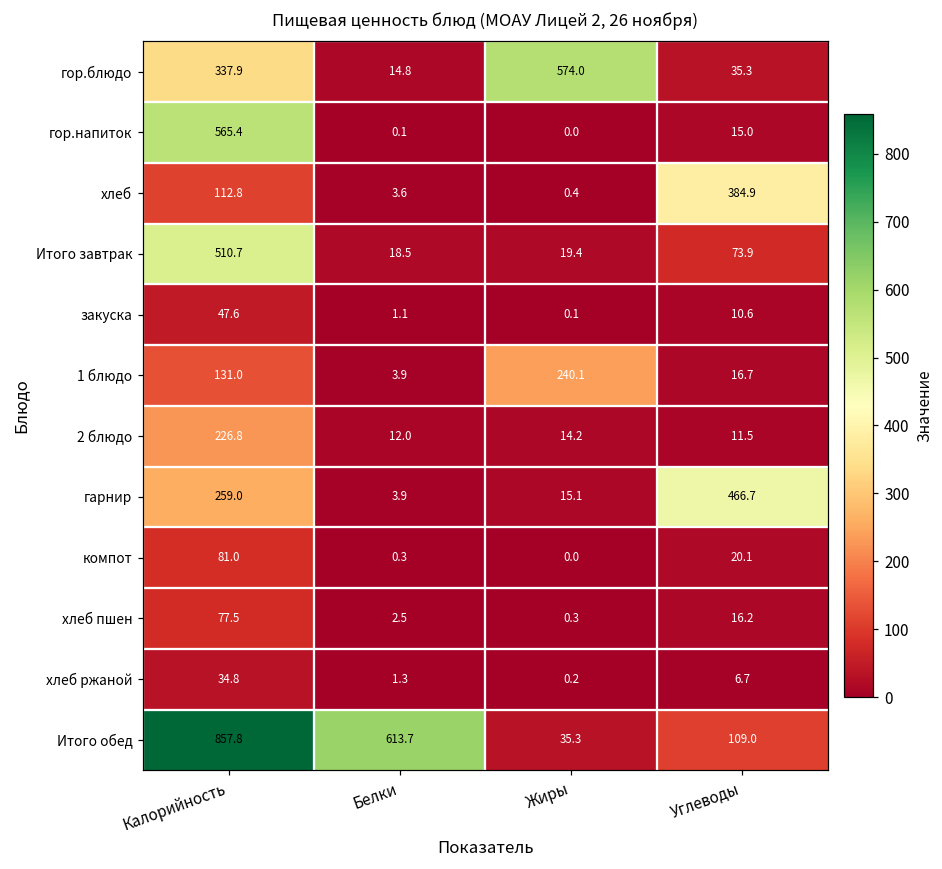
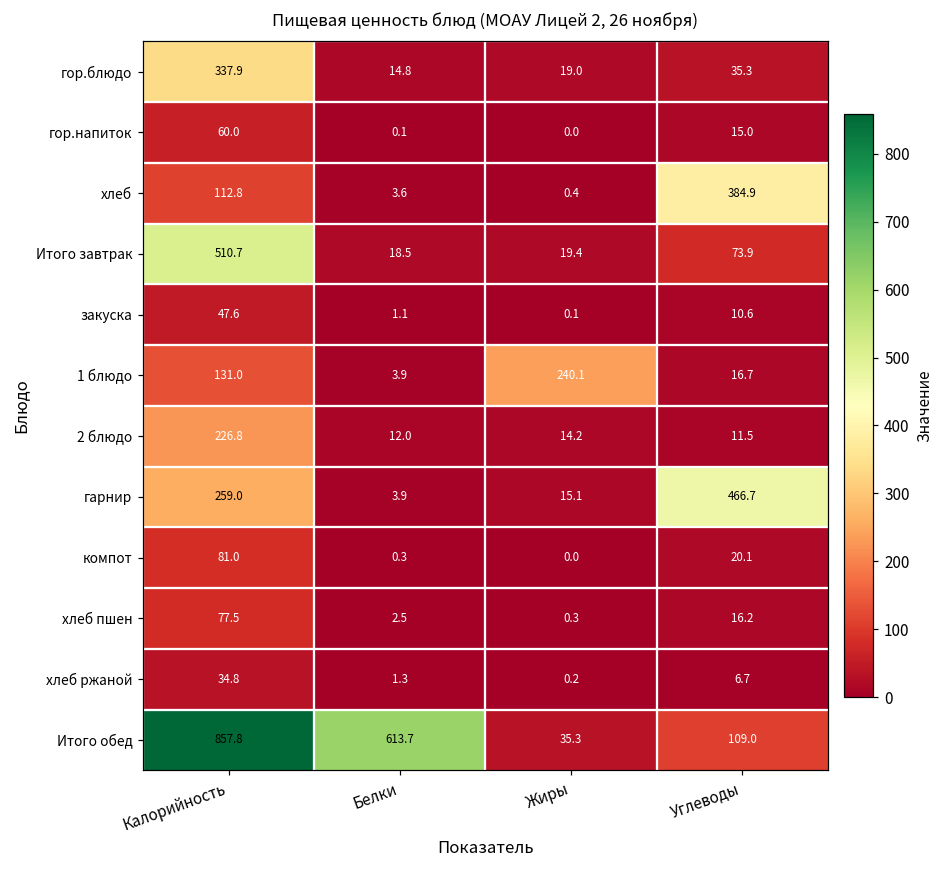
  {
    "гор.блюдо": {
      "Калорийность": 337.9,
      "Белки": 14.8,
-     "Жиры": 574.0,
+     "Жиры": 19.0,
      "Углеводы": 35.3
    },
    "гор.напиток": {
-     "Калорийность": 565.4,
+     "Калорийность": 60.0,
      "Белки": 0.1,
      "Жиры": 0.0,
      "Углеводы": 15.0
    },
    "хлеб": {
      "Калорийность": 112.8,
      "Белки": 3.6,
      "Жиры": 0.4,
      "Углеводы": 384.9
    },
    "Итого завтрак": {
      "Калорийность": 510.7,
      "Белки": 18.5,
      "Жиры": 19.4,
      "Углеводы": 73.9
    },
    "закуска": {
      "Калорийность": 47.6,
      "Белки": 1.1,
      "Жиры": 0.1,
      "Углеводы": 10.6
    },
    "1 блюдо": {
      "Калорийность": 131.0,
      "Белки": 3.9,
      "Жиры": 240.1,
      "Углеводы": 16.7
    },
    "2 блюдо": {
      "Калорийность": 226.8,
      "Белки": 12.0,
      "Жиры": 14.2,
      "Углеводы": 11.5
    },
    "гарнир": {
      "Калорийность": 259.0,
      "Белки": 3.9,
      "Жиры": 15.1,
      "Углеводы": 466.7
    },
    "компот": {
      "Калорийность": 81.0,
      "Белки": 0.3,
      "Жиры": 0.0,
      "Углеводы": 20.1
    },
    "хлеб пшен": {
      "Калорийность": 77.5,
      "Белки": 2.5,
      "Жиры": 0.3,
      "Углеводы": 16.2
    },
    "хлеб ржаной": {
      "Калорийность": 34.8,
      "Белки": 1.3,
      "Жиры": 0.2,
      "Углеводы": 6.7
    },
    "Итого обед": {
      "Калорийность": 857.8,
      "Белки": 613.7,
      "Жиры": 35.3,
      "Углеводы": 109.0
    }
  }
